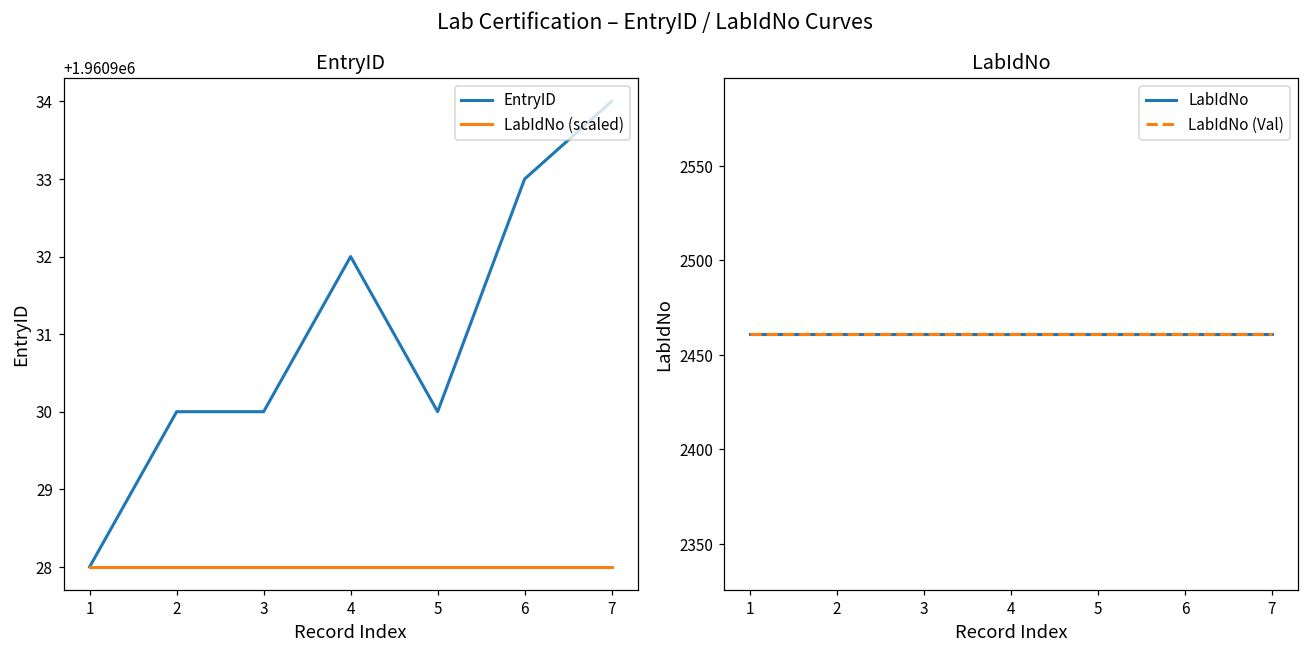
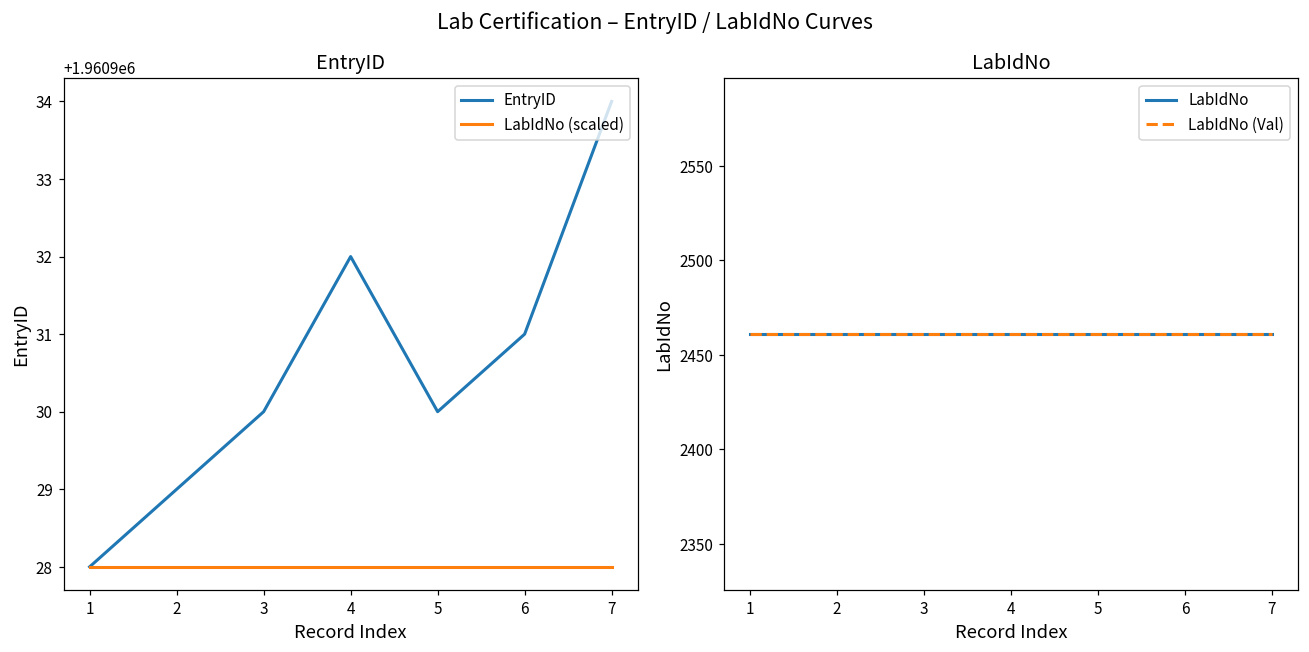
  {
    "EntryID": {
      "EntryID": {
-       "2": 1960930,
+       "2": 1960929,
        "3": 1960930,
        "4": 1960932,
        "5": 1960930,
-       "6": 1960933
+       "6": 1960931
      },
      "LabIdNo (scaled)": {
        "2": 1960928,
        "3": 1960928,
        "4": 1960928,
        "5": 1960928,
        "6": 1960928,
        "7": 1960928
      }
    },
    "LabIdNo": {
      "1": 2461,
      "2": 2461,
      "3": 2461,
      "4": 2461,
      "5": 2461,
      "6": 2461,
      "7": 2461
    }
  }
